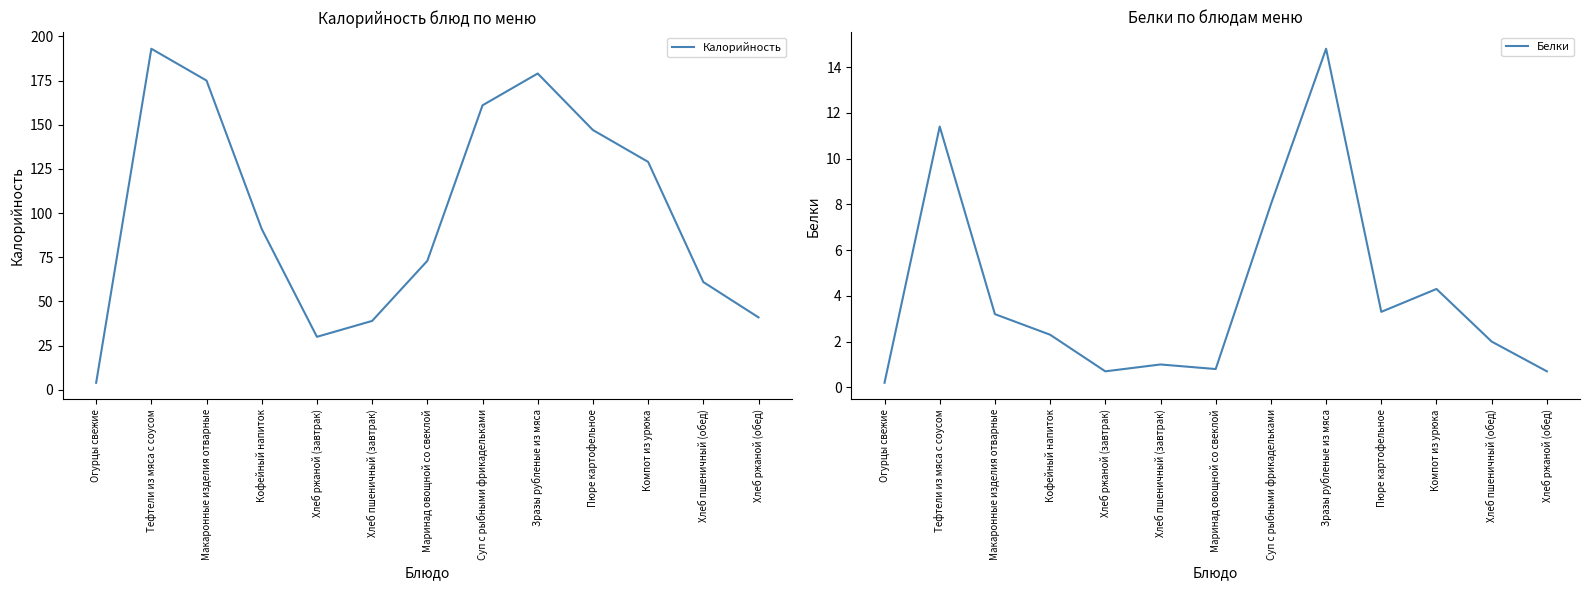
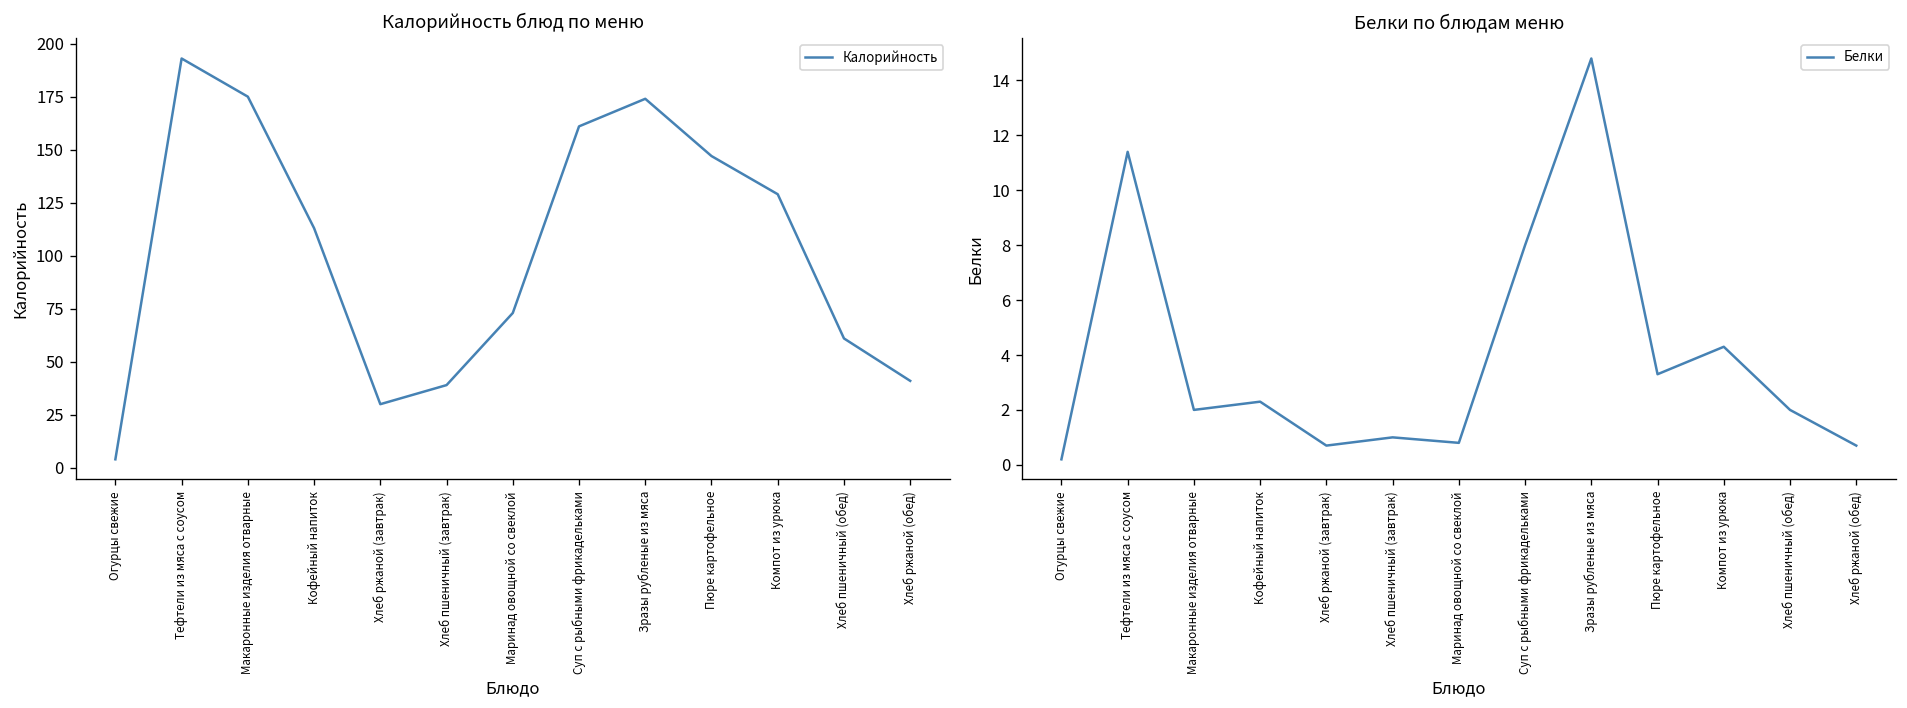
  {
    "Калорийность блюд по меню": {
      "Огурцы свежие": 4,
      "Тефтели из мяса с соусом": 193,
      "Макаронные изделия отварные": 175,
-     "Кофейный напиток": 91,
+     "Кофейный напиток": 113,
      "Хлеб ржаной (завтрак)": 30,
      "Хлеб пшеничный (завтрак)": 39,
      "Маринад овощной со свеклой": 73,
      "Суп с рыбными фрикадельками": 161,
-     "Зразы рубленые из мяса": 179,
+     "Зразы рубленые из мяса": 174,
      "Пюре картофельное": 147,
      "Компот из урюка": 129,
      "Хлеб пшеничный (обед)": 61,
      "Хлеб ржаной (обед)": 41
    },
    "Белки по блюдам меню": {
      "Огурцы свежие": 0.2,
      "Тефтели из мяса с соусом": 11.4,
-     "Макаронные изделия отварные": 3.2,
+     "Макаронные изделия отварные": 2.0,
      "Кофейный напиток": 2.3,
      "Хлеб ржаной (завтрак)": 0.7,
      "Хлеб пшеничный (завтрак)": 1.0,
      "Маринад овощной со свеклой": 0.8,
      "Суп с рыбными фрикадельками": 8.0,
      "Зразы рубленые из мяса": 14.8,
      "Пюре картофельное": 3.3,
      "Компот из урюка": 4.3,
      "Хлеб пшеничный (обед)": 2.0,
      "Хлеб ржаной (обед)": 0.7
    }
  }
